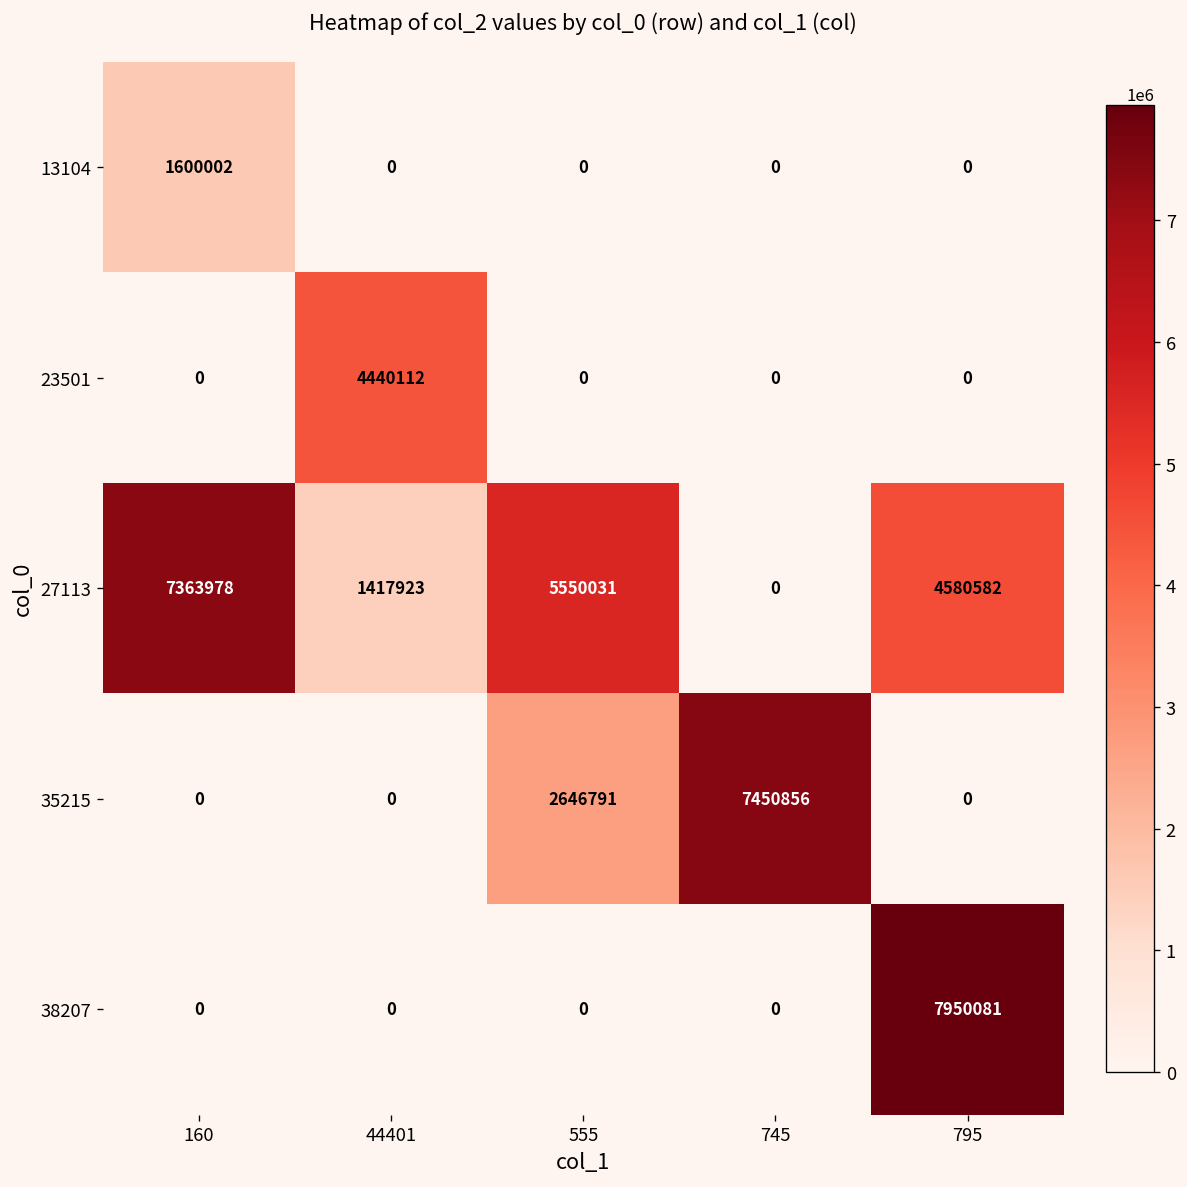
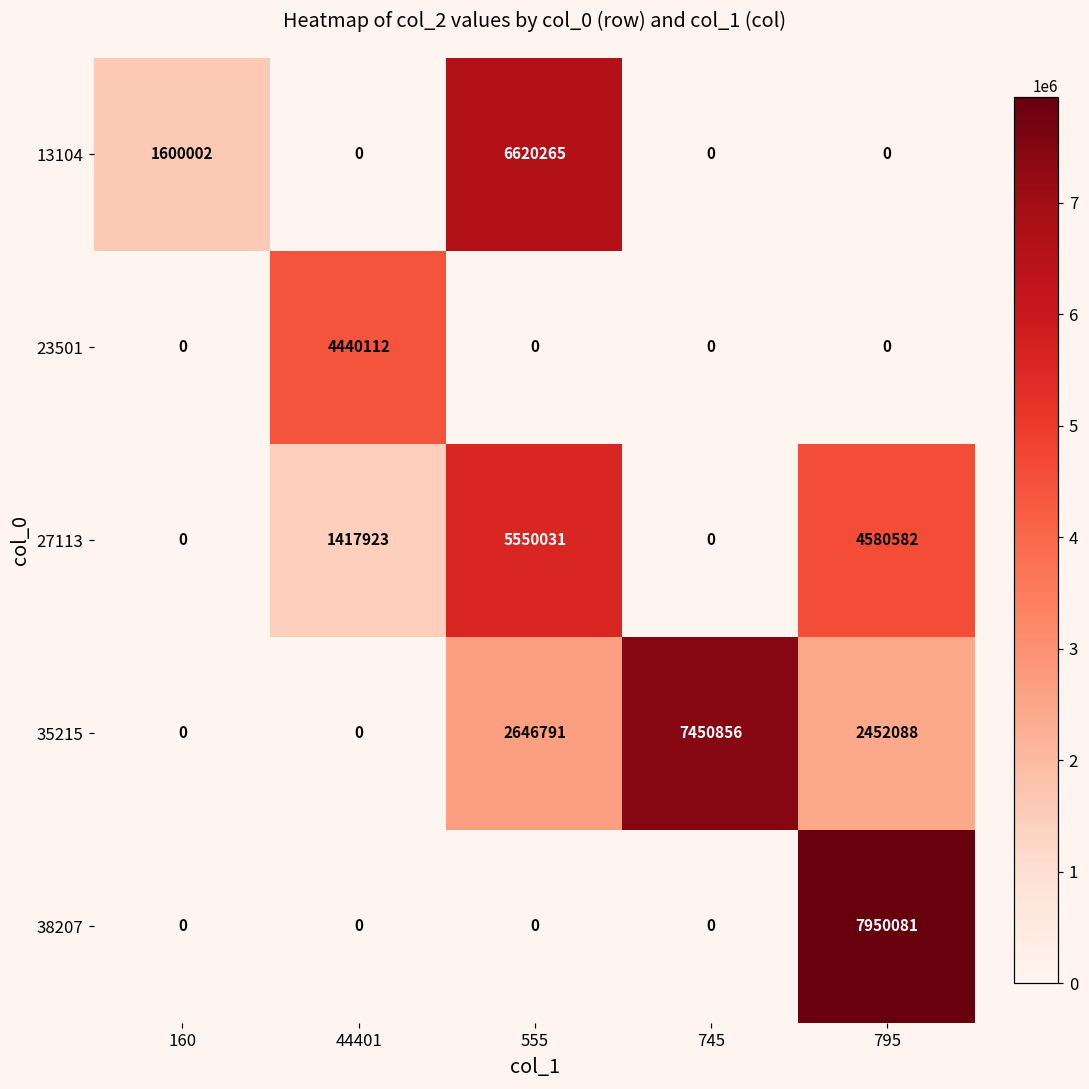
  {
    "13104": {
      "160": 1600002,
      "44401": 0,
-     "555": 0,
+     "555": 6620265,
      "745": 0,
      "795": 0
    },
    "23501": {
      "160": 0,
      "44401": 4440112,
      "555": 0,
      "745": 0,
      "795": 0
    },
    "27113": {
-     "160": 7363978,
+     "160": 0,
      "44401": 1417923,
      "555": 5550031,
      "745": 0,
      "795": 4580582
    },
    "35215": {
      "160": 0,
      "44401": 0,
      "555": 2646791,
      "745": 7450856,
-     "795": 0
+     "795": 2452088
    },
    "38207": {
      "160": 0,
      "44401": 0,
      "555": 0,
      "745": 0,
      "795": 7950081
    }
  }
